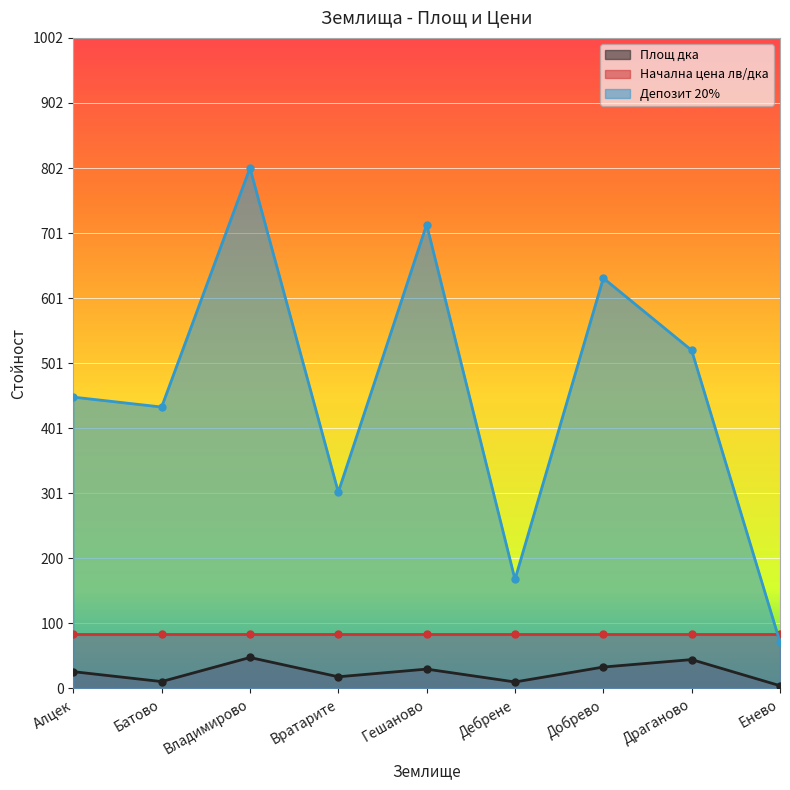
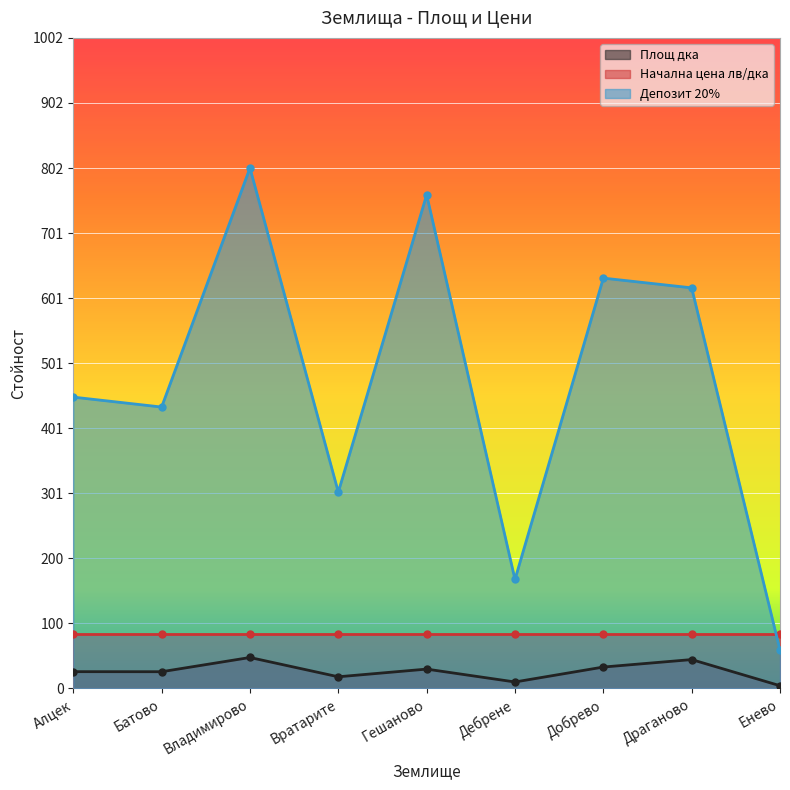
  {
    "Площ дка": {
      "Алцек": 30,
-     "Батово": 10,
+     "Батово": 30,
      "Владимирово": 50,
      "Вратарите": 20,
      "Гешаново": 30,
      "Дебрене": 10,
      "Добрево": 30,
      "Драганово": 40,
      "Енево": 0
    },
    "Начална цена лв/дка": {
      "Алцек": 80,
      "Батово": 80,
      "Владимирово": 80,
      "Вратарите": 80,
      "Гешаново": 80,
      "Дебрене": 80,
      "Добрево": 80,
      "Драганово": 80,
      "Енево": 80
    },
    "Депозит 20%": {
      "Алцек": 450,
      "Батово": 430,
      "Владимирово": 800,
      "Вратарите": 300,
-     "Гешаново": 710,
+     "Гешаново": 760,
      "Дебрене": 170,
      "Добрево": 630,
-     "Драганово": 520,
-     "Енево": 70
+     "Драганово": 620,
+     "Енево": 60
    }
  }
